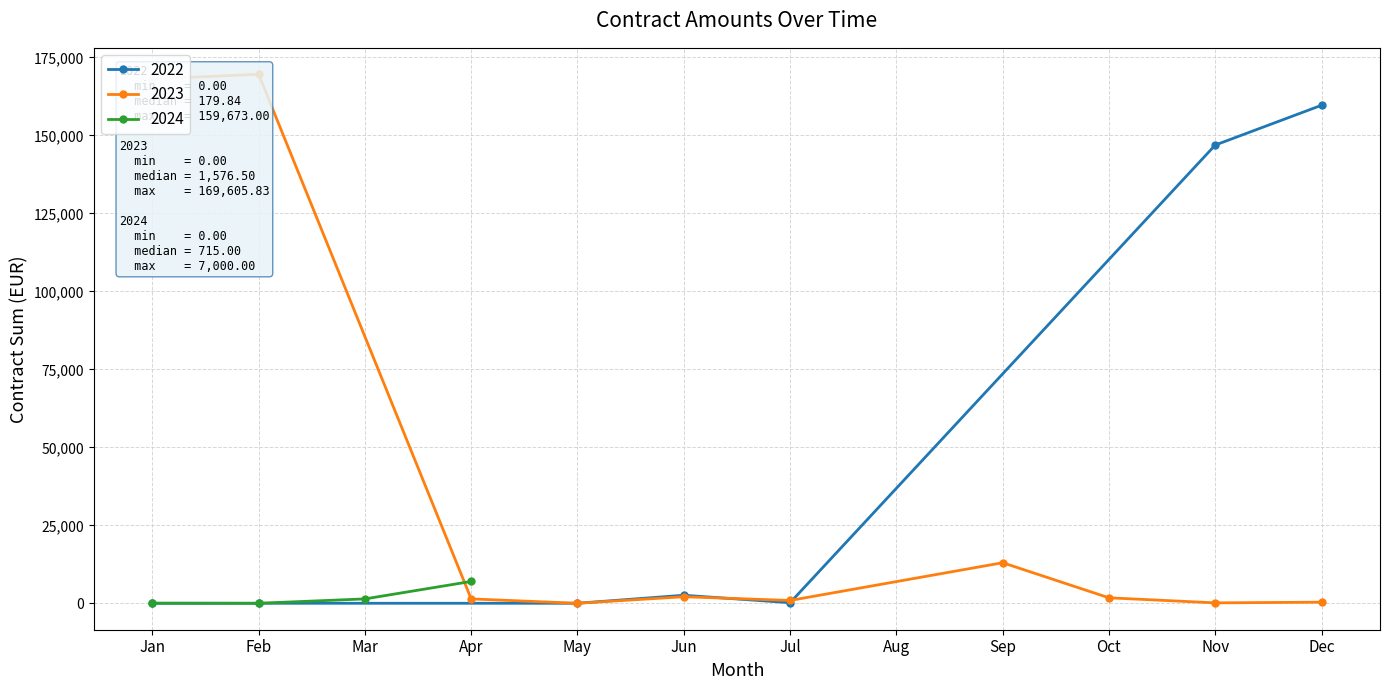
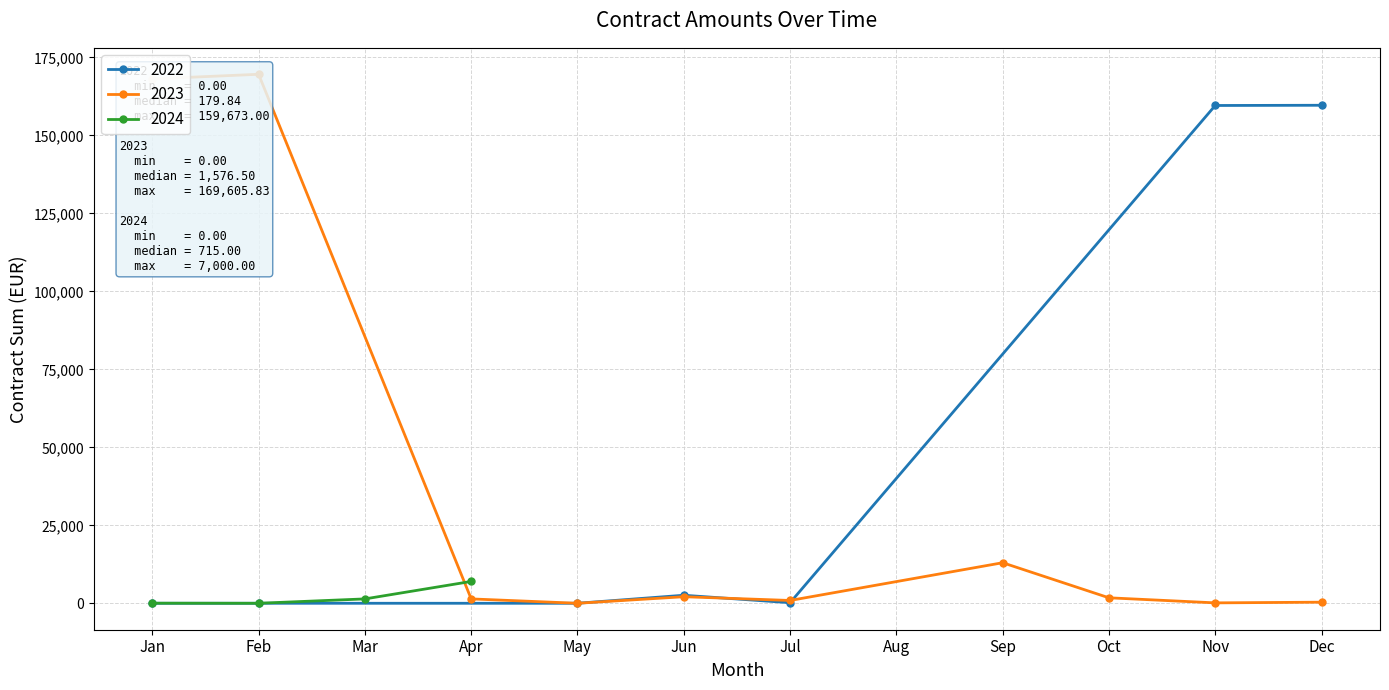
  {
    "2022": {
-     "Nov": "147,000",
+     "Nov": "160,000",
      "Dec": "160,000"
    },
    "2023": {
      "Apr": "1,000",
      "Sep": "13,000",
      "Oct": "2,000",
      "Nov": "0",
      "Dec": "0"
    },
    "2024": {
      "Mar": "1,000",
      "Apr": "7,000"
    }
  }
